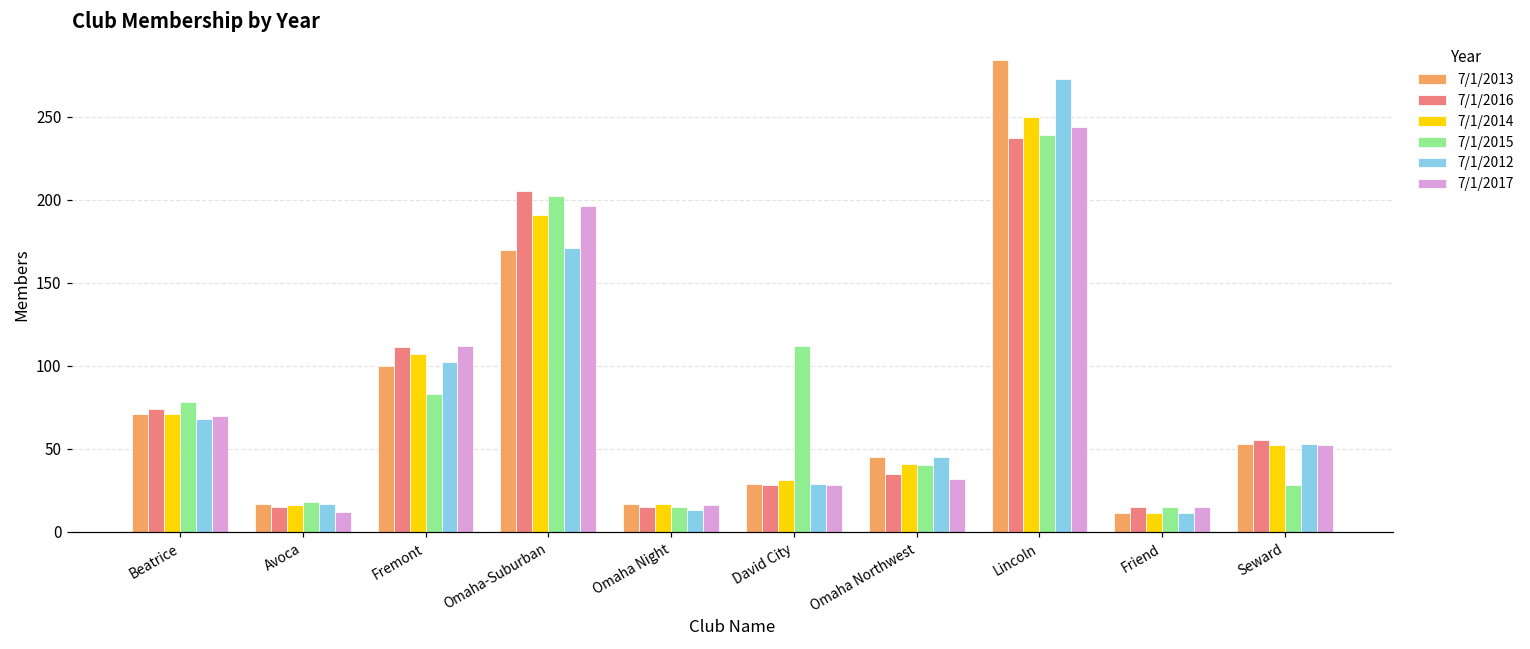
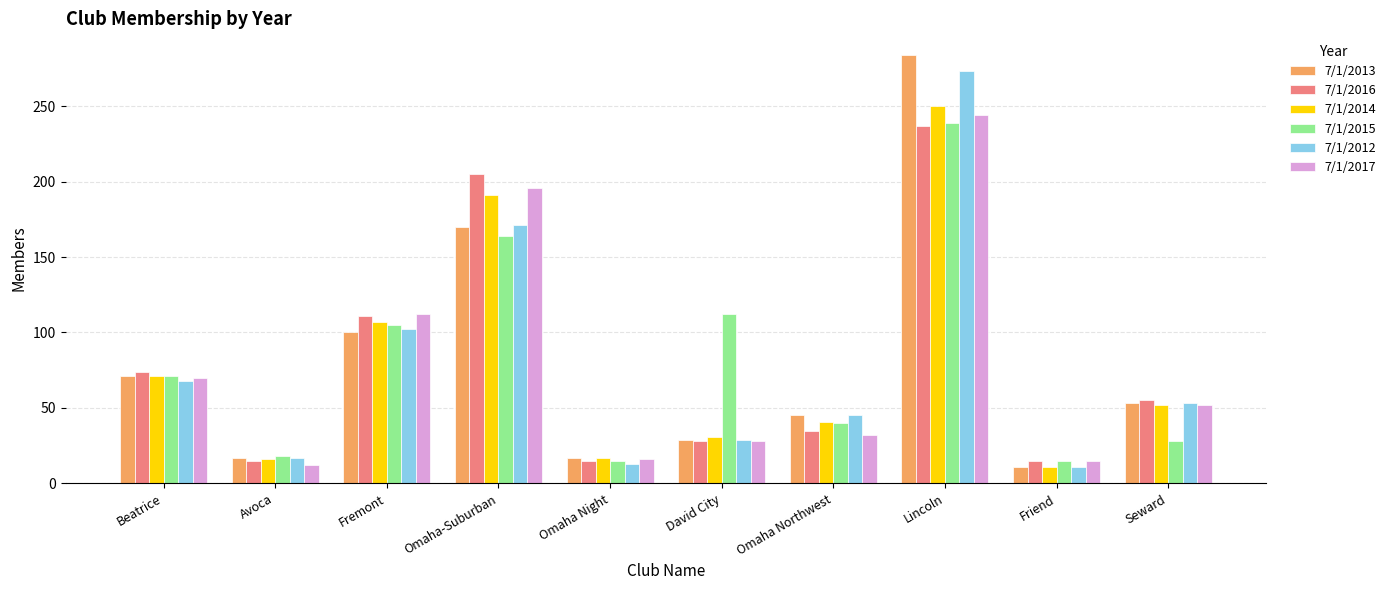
  {
    "7/1/2014": {
      "Beatrice": 71,
      "Avoca": 16,
      "Fremont": 107,
      "Omaha-Suburban": 191,
      "Omaha Night": 17,
      "David City": 31,
      "Omaha Northwest": 41,
      "Lincoln": 250,
      "Friend": 11,
      "Seward": 52
    },
    "7/1/2015": {
-     "Beatrice": 78,
+     "Beatrice": 71,
      "Avoca": 18,
-     "Fremont": 83,
-     "Omaha-Suburban": 202,
+     "Fremont": 105,
+     "Omaha-Suburban": 164,
      "Omaha Night": 15,
      "David City": 112,
      "Omaha Northwest": 40,
      "Lincoln": 239,
      "Friend": 15,
      "Seward": 28
    },
    "7/1/2012": {
      "Beatrice": 68,
      "Avoca": 17,
      "Fremont": 102,
      "Omaha-Suburban": 171,
      "Omaha Night": 13,
      "David City": 29,
      "Omaha Northwest": 45,
      "Lincoln": 273,
      "Friend": 11,
      "Seward": 53
    },
    "7/1/2017": {
      "Beatrice": 70,
      "Avoca": 12,
      "Fremont": 112,
      "Omaha-Suburban": 196,
      "Omaha Night": 16,
      "David City": 28,
      "Omaha Northwest": 32,
      "Lincoln": 244,
      "Friend": 15,
      "Seward": 52
    }
  }
